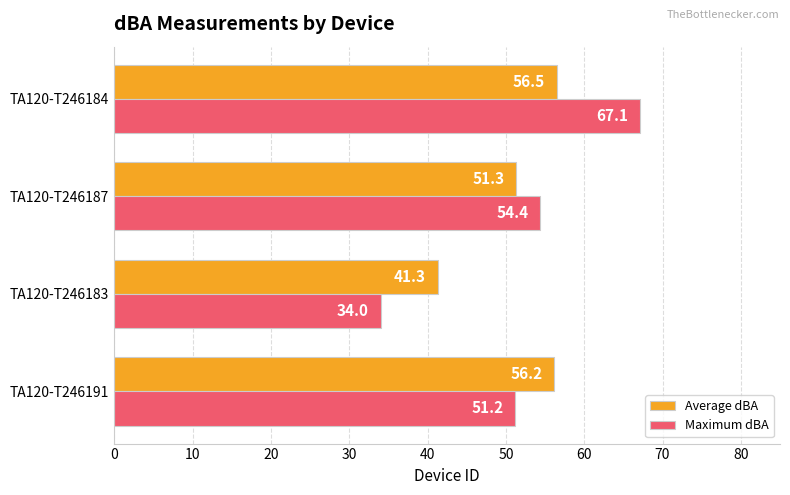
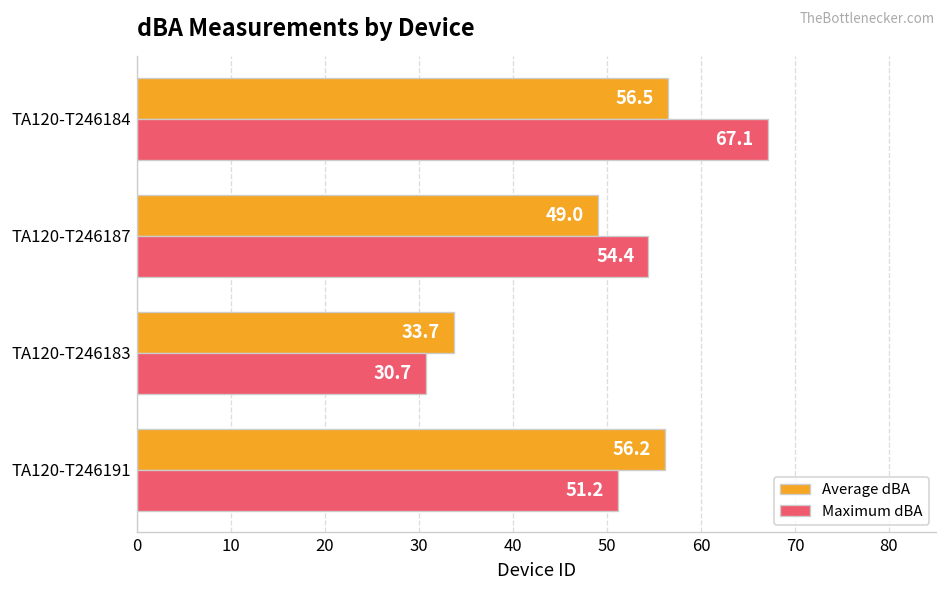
  {
    "Average dBA": {
      "TA120-T246184": 56.5,
-     "TA120-T246187": 51.3,
-     "TA120-T246183": 41.3,
+     "TA120-T246187": 49.0,
+     "TA120-T246183": 33.7,
      "TA120-T246191": 56.2
    },
    "Maximum dBA": {
      "TA120-T246184": 67.1,
      "TA120-T246187": 54.4,
-     "TA120-T246183": 34.0,
+     "TA120-T246183": 30.7,
      "TA120-T246191": 51.2
    }
  }
